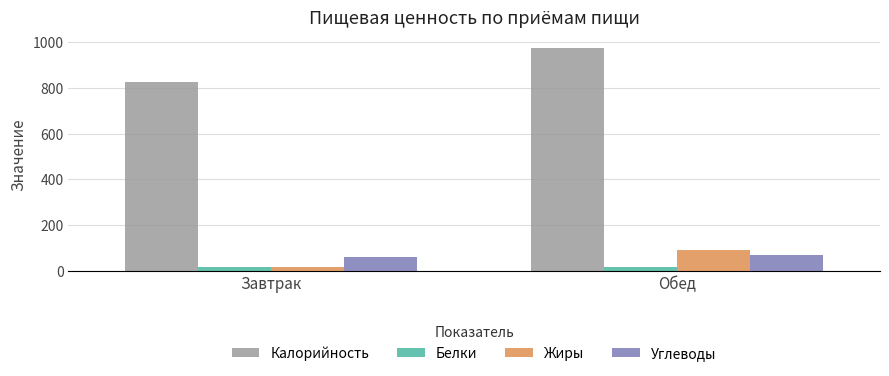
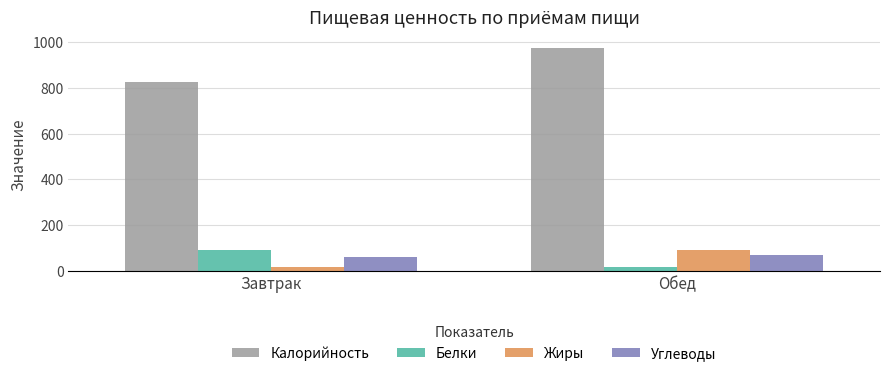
  {
    "Белки": {
-     "Завтрак": 20,
+     "Завтрак": 90,
      "Обед": 20
    },
    "Жиры": {
      "Завтрак": 20,
      "Обед": 90
    }
  }
